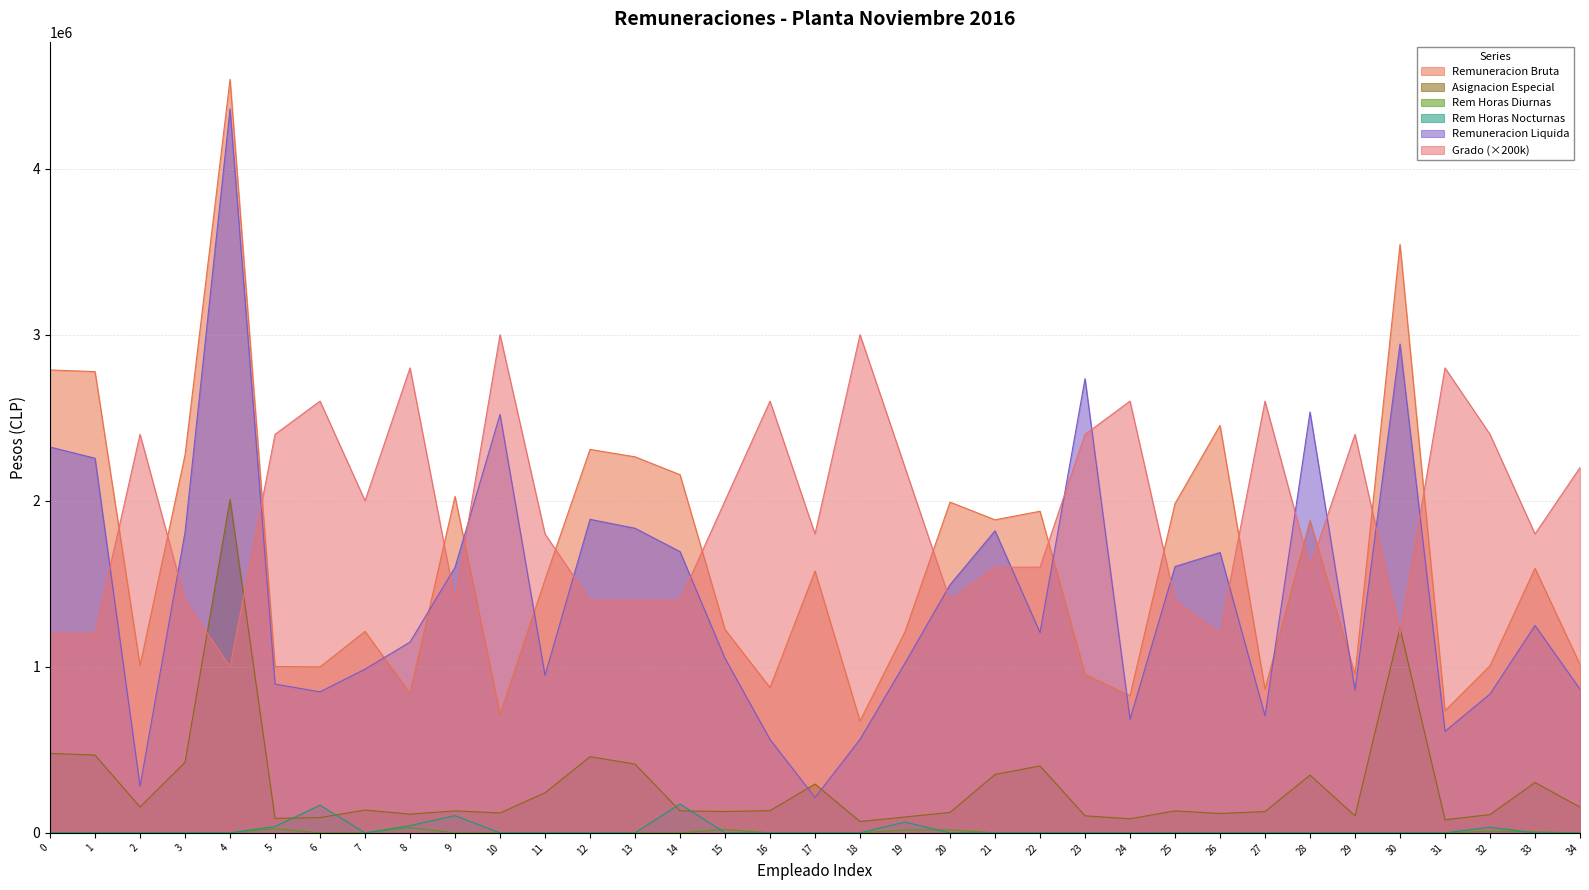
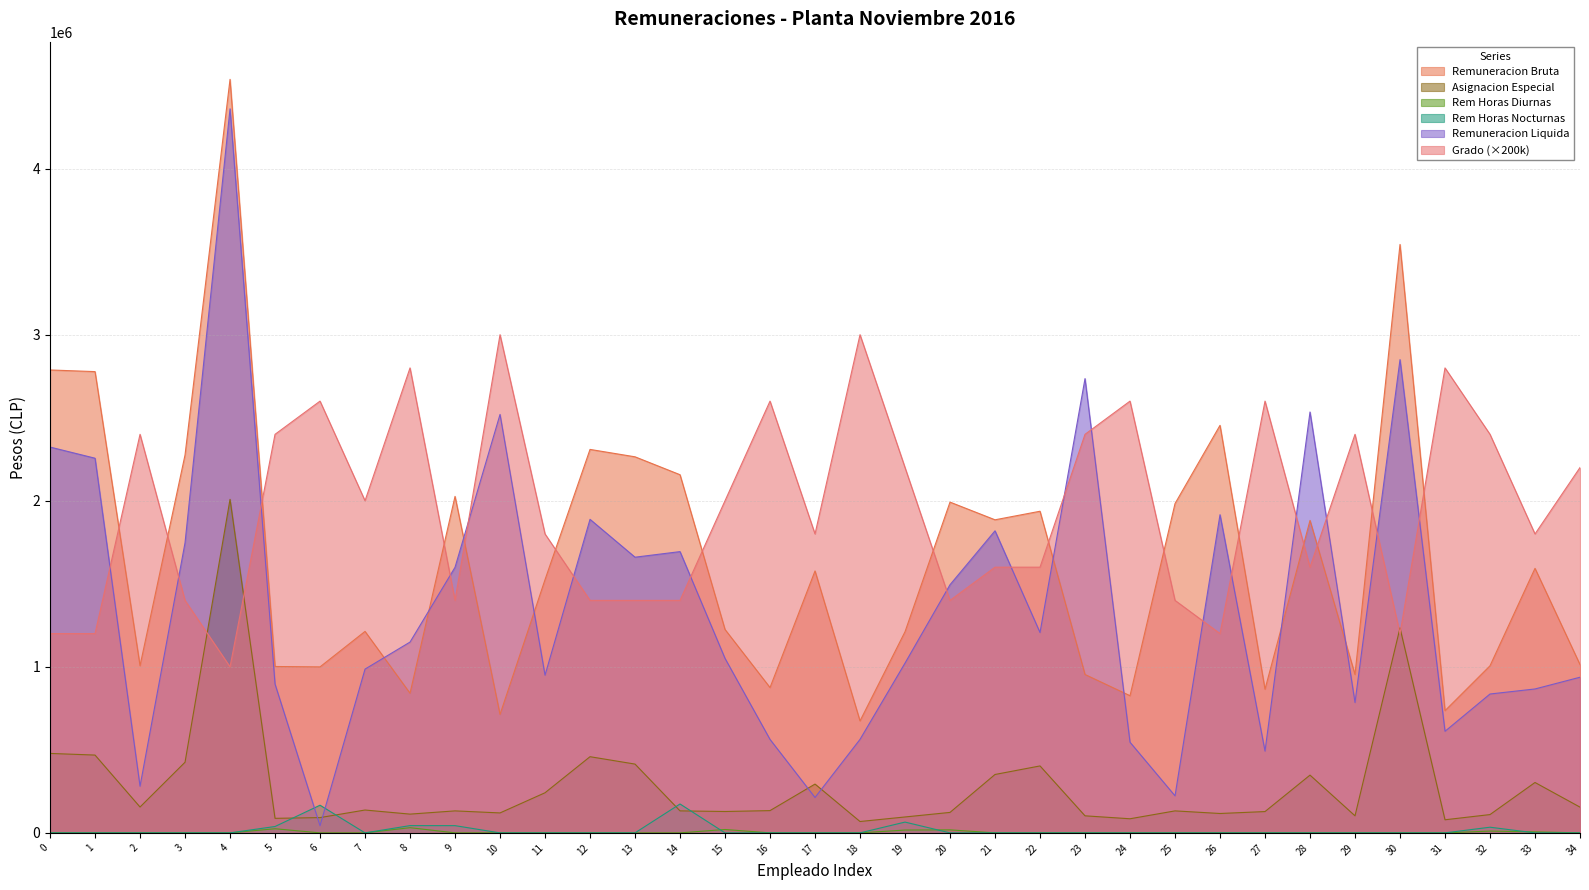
  {
    "Rem Horas Nocturnas": {
      "6": 170000,
-     "9": 100000,
+     "9": 40000,
      "14": 170000,
      "15": 0,
      "19": 60000,
      "20": 0,
      "32": 30000
    },
    "Remuneracion Liquida": {
      "0": 2320000,
      "1": 2260000,
      "2": 280000,
-     "3": 1810000,
+     "3": 1750000,
      "4": 4360000,
      "5": 900000,
-     "6": 850000,
+     "6": 40000,
      "7": 990000,
      "8": 1150000,
      "9": 1600000,
      "10": 2520000,
      "11": 950000,
      "12": 1890000,
-     "13": 1830000,
+     "13": 1660000,
      "14": 1690000,
      "15": 1050000,
      "16": 560000,
      "17": 210000,
      "18": 560000,
      "19": 1020000,
      "20": 1490000,
      "21": 1820000,
      "22": 1210000,
      "23": 2740000,
-     "24": 680000,
-     "25": 1600000,
-     "26": 1690000,
-     "27": 700000,
+     "24": 550000,
+     "25": 220000,
+     "26": 1920000,
+     "27": 490000,
      "28": 2530000,
-     "29": 860000,
-     "30": 2940000,
+     "29": 790000,
+     "30": 2850000,
      "31": 610000,
      "32": 840000,
-     "33": 1250000,
-     "34": 870000
+     "33": 870000,
+     "34": 940000
    }
  }
